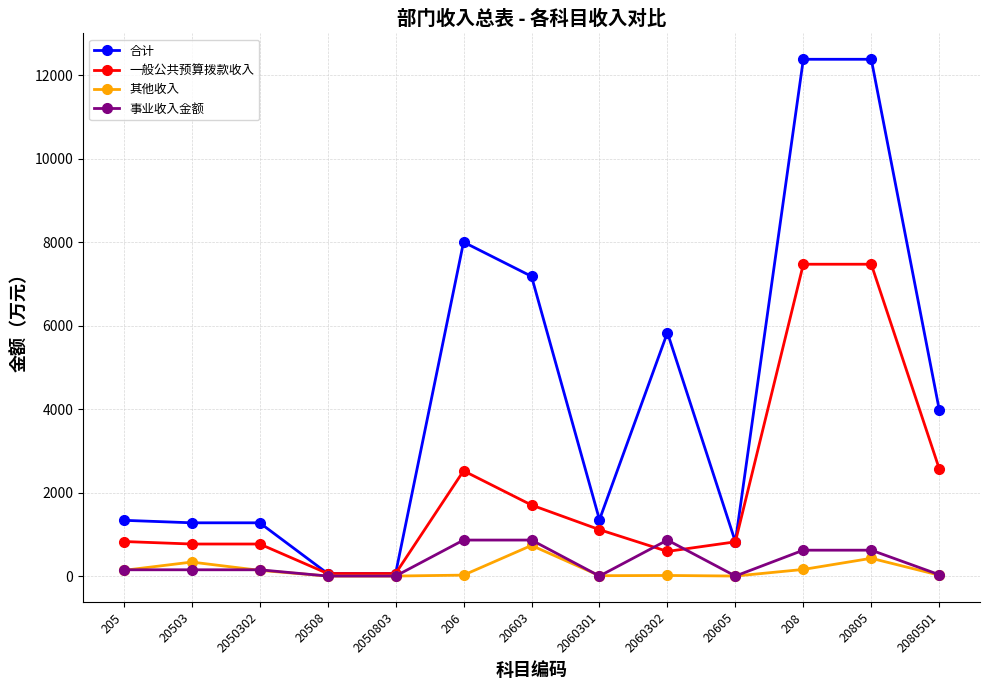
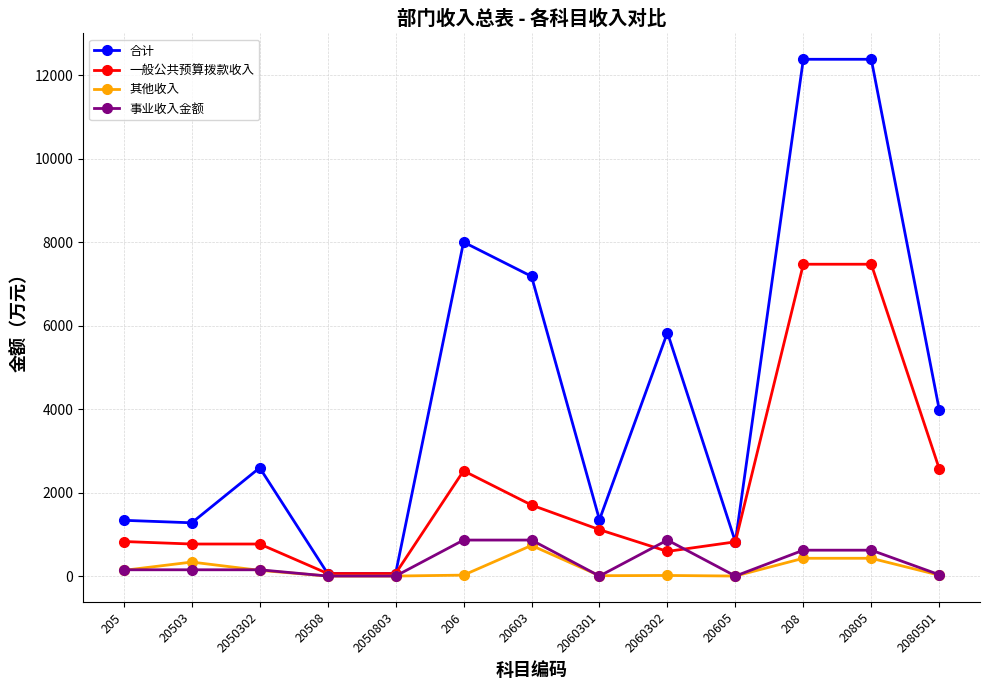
  {
    "合计": {
      "205": 1300,
      "20503": 1300,
-     "2050302": 1300,
+     "2050302": 2600,
      "206": 8000,
      "20603": 7200,
      "2060301": 1300,
      "2060302": 5800,
      "208": 12400,
      "20805": 12400,
      "2080501": 4000
    },
    "一般公共预算拨款收入": {
      "205": 800,
      "20503": 800,
      "2050302": 800,
      "206": 2500,
      "20603": 1700,
      "2060301": 1100,
      "2060302": 600,
      "208": 7500,
      "20805": 7500,
      "2080501": 2600
    },
    "其他收入": {
      "20503": 300,
      "206": 0,
      "20603": 700,
      "2060302": 0,
-     "208": 200,
+     "208": 400,
      "20805": 400
    },
    "事业收入金额": {
      "20503": 200,
      "206": 900,
      "20603": 900,
      "2060302": 900,
      "208": 600,
      "20805": 600
    }
  }
